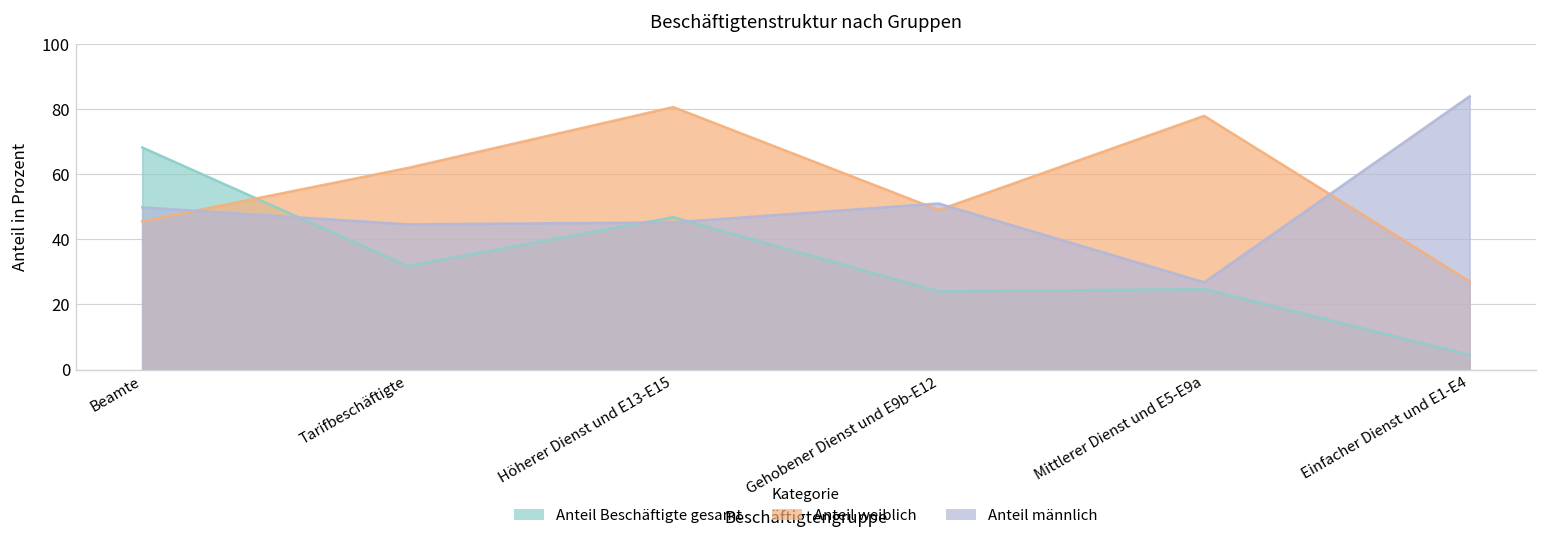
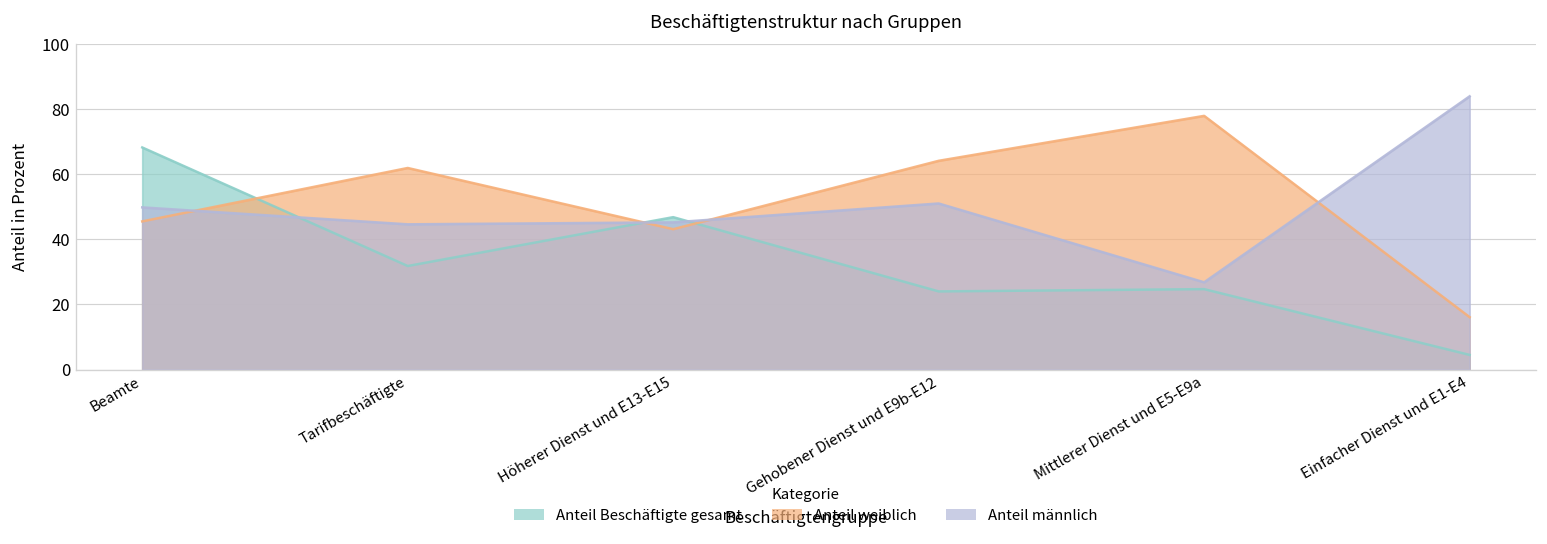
  {
    "Anteil weiblich": {
      "Beamte": 46,
      "Tarifbeschäftigte": 62,
-     "Höherer Dienst und E13-E15": 81,
-     "Gehobener Dienst und E9b-E12": 49,
+     "Höherer Dienst und E13-E15": 43,
+     "Gehobener Dienst und E9b-E12": 64,
      "Mittlerer Dienst und E5-E9a": 78,
-     "Einfacher Dienst und E1-E4": 27
+     "Einfacher Dienst und E1-E4": 16
    }
  }
